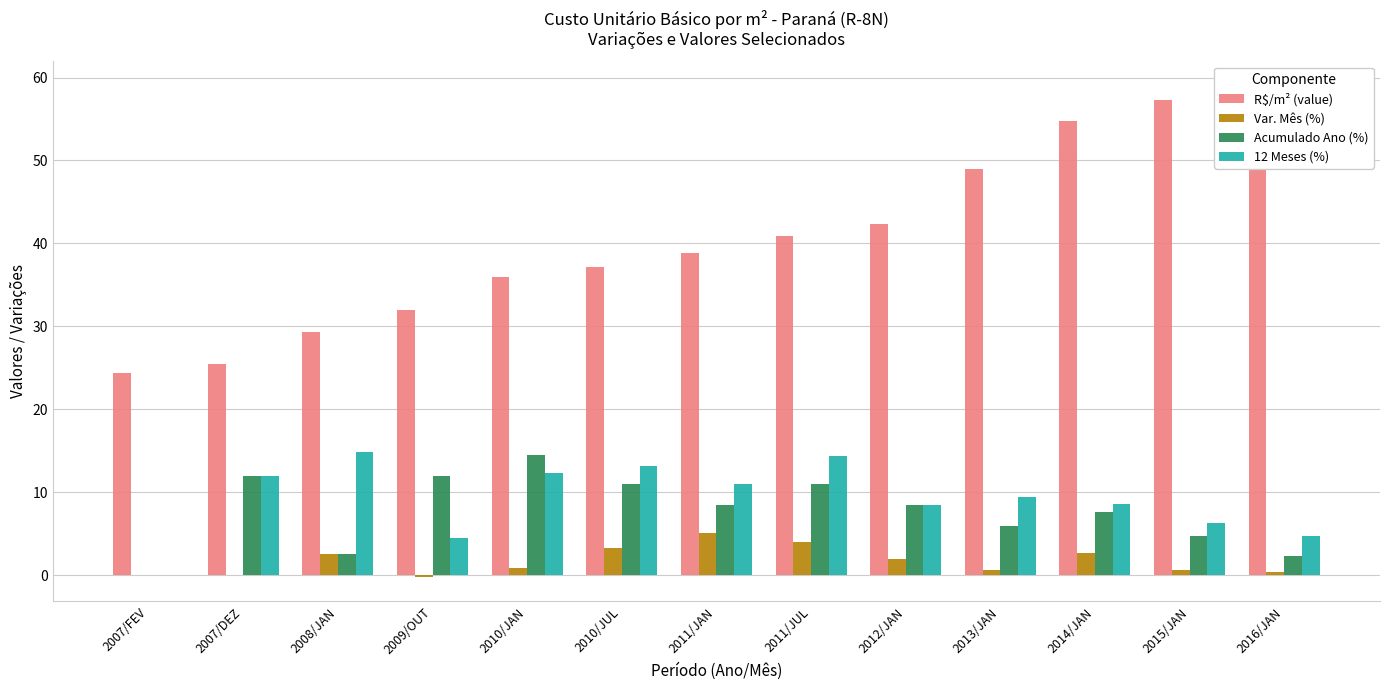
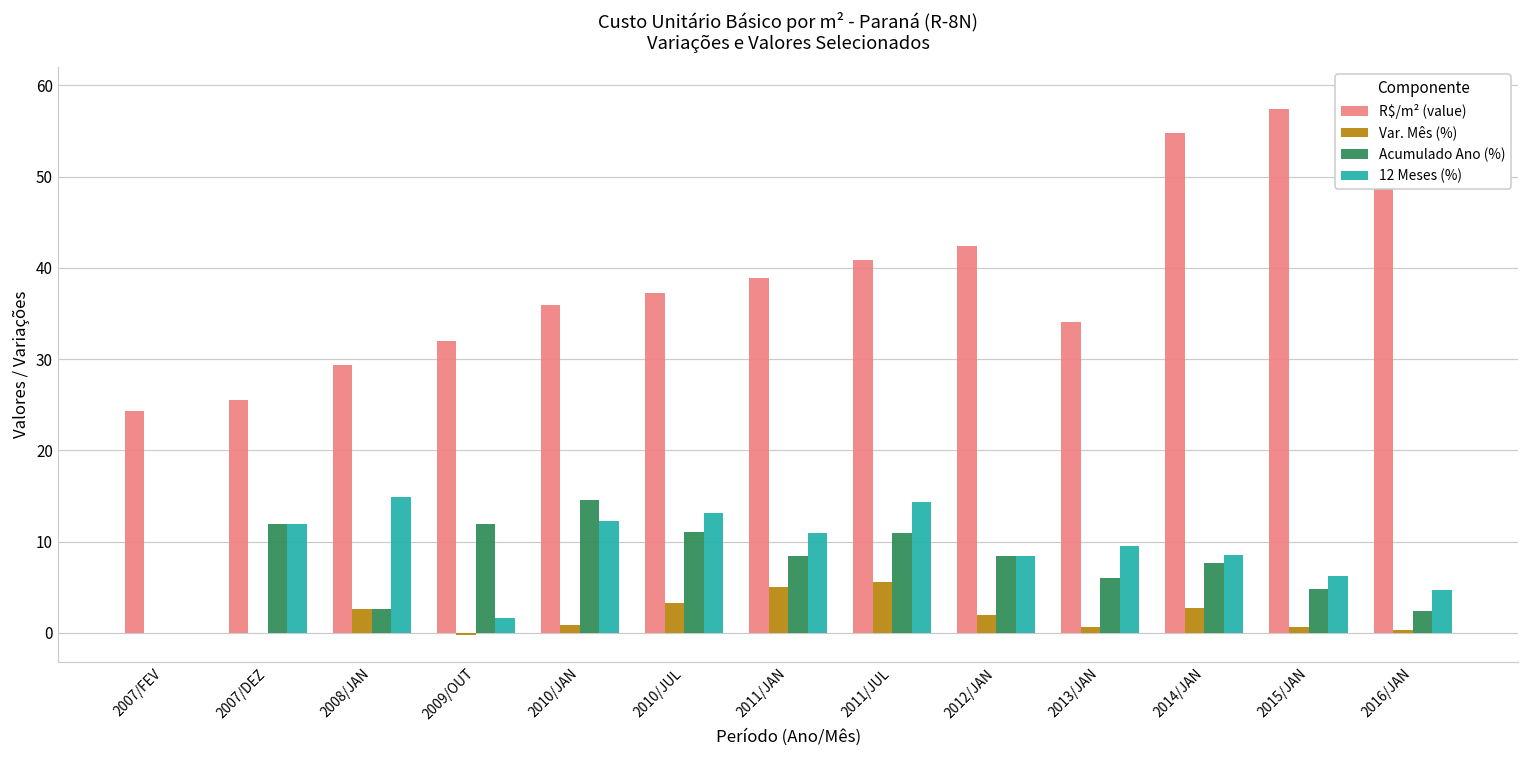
  {
    "R$/m² (value)": {
      "2007/FEV": 24,
      "2007/DEZ": 26,
      "2008/JAN": 29,
      "2009/OUT": 32,
      "2010/JAN": 36,
      "2010/JUL": 37,
      "2011/JAN": 39,
      "2011/JUL": 41,
      "2012/JAN": 42,
-     "2013/JAN": 49,
+     "2013/JAN": 34,
      "2014/JAN": 55,
      "2015/JAN": 57
    },
    "Var. Mês (%)": {
      "2007/FEV": 0,
      "2007/DEZ": 0,
      "2008/JAN": 3,
      "2010/JAN": 1,
      "2010/JUL": 3,
      "2011/JAN": 5,
-     "2011/JUL": 4,
+     "2011/JUL": 6,
      "2012/JAN": 2,
      "2013/JAN": 1,
      "2014/JAN": 3,
      "2015/JAN": 1,
      "2016/JAN": 0
    },
    "Acumulado Ano (%)": {
      "2007/FEV": 0,
      "2007/DEZ": 12,
      "2008/JAN": 3,
      "2009/OUT": 12,
      "2010/JAN": 15,
      "2010/JUL": 11,
      "2011/JAN": 8,
      "2011/JUL": 11,
      "2012/JAN": 8,
      "2013/JAN": 6,
      "2014/JAN": 8,
      "2015/JAN": 5,
      "2016/JAN": 2
    },
    "12 Meses (%)": {
      "2007/FEV": 0,
      "2007/DEZ": 12,
      "2008/JAN": 15,
-     "2009/OUT": 4,
+     "2009/OUT": 2,
      "2010/JAN": 12,
      "2010/JUL": 13,
      "2011/JAN": 11,
      "2011/JUL": 14,
      "2012/JAN": 8,
      "2013/JAN": 10,
      "2014/JAN": 9,
      "2015/JAN": 6,
      "2016/JAN": 5
    }
  }
